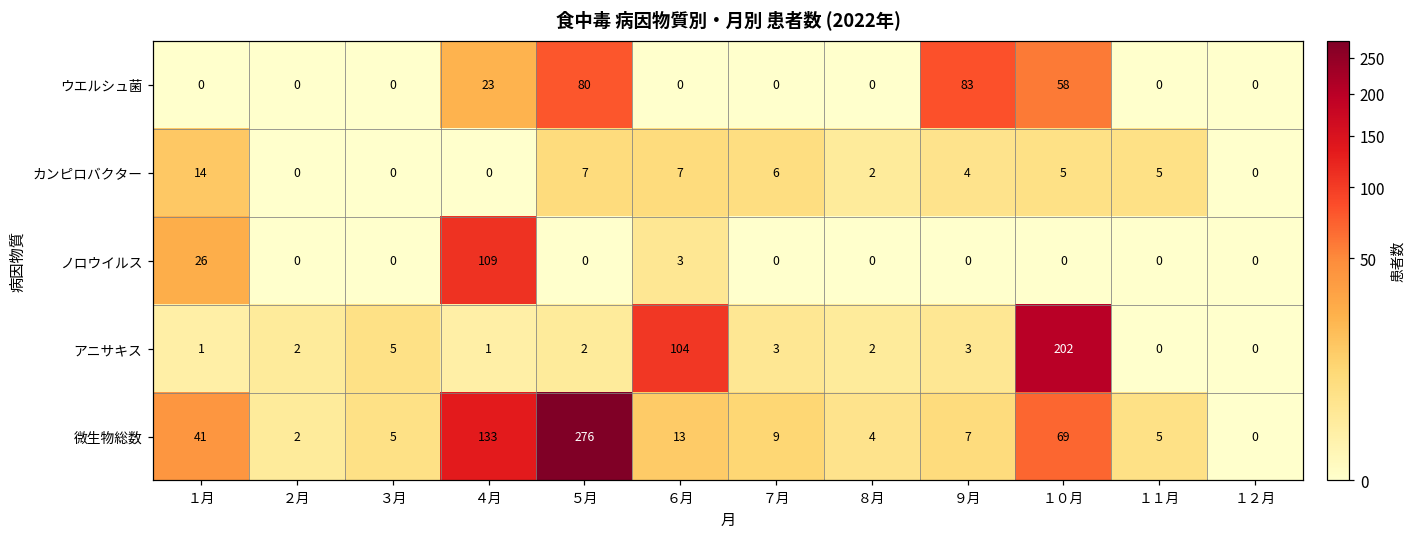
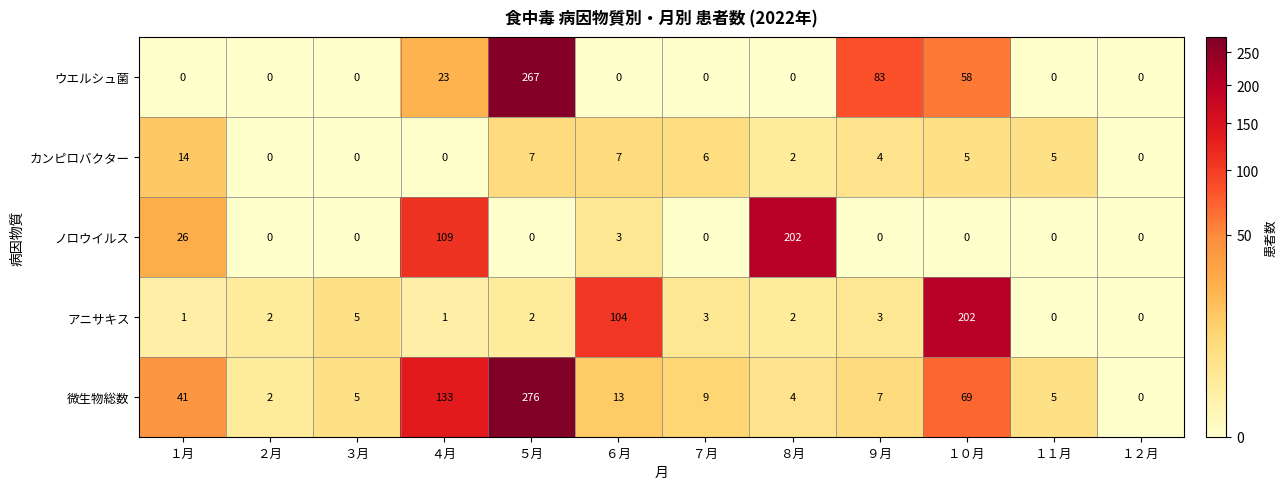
  {
    "ウエルシュ菌": {
      "１月": 0,
      "２月": 0,
      "３月": 0,
      "４月": 23,
-     "５月": 80,
+     "５月": 267,
      "６月": 0,
      "７月": 0,
      "８月": 0,
      "９月": 83,
      "１０月": 58,
      "１１月": 0,
      "１２月": 0
    },
    "カンピロバクター": {
      "１月": 14,
      "２月": 0,
      "３月": 0,
      "４月": 0,
      "５月": 7,
      "６月": 7,
      "７月": 6,
      "８月": 2,
      "９月": 4,
      "１０月": 5,
      "１１月": 5,
      "１２月": 0
    },
    "ノロウイルス": {
      "１月": 26,
      "２月": 0,
      "３月": 0,
      "４月": 109,
      "５月": 0,
      "６月": 3,
      "７月": 0,
-     "８月": 0,
+     "８月": 202,
      "９月": 0,
      "１０月": 0,
      "１１月": 0,
      "１２月": 0
    },
    "アニサキス": {
      "１月": 1,
      "２月": 2,
      "３月": 5,
      "４月": 1,
      "５月": 2,
      "６月": 104,
      "７月": 3,
      "８月": 2,
      "９月": 3,
      "１０月": 202,
      "１１月": 0,
      "１２月": 0
    },
    "微生物総数": {
      "１月": 41,
      "２月": 2,
      "３月": 5,
      "４月": 133,
      "５月": 276,
      "６月": 13,
      "７月": 9,
      "８月": 4,
      "９月": 7,
      "１０月": 69,
      "１１月": 5,
      "１２月": 0
    }
  }
